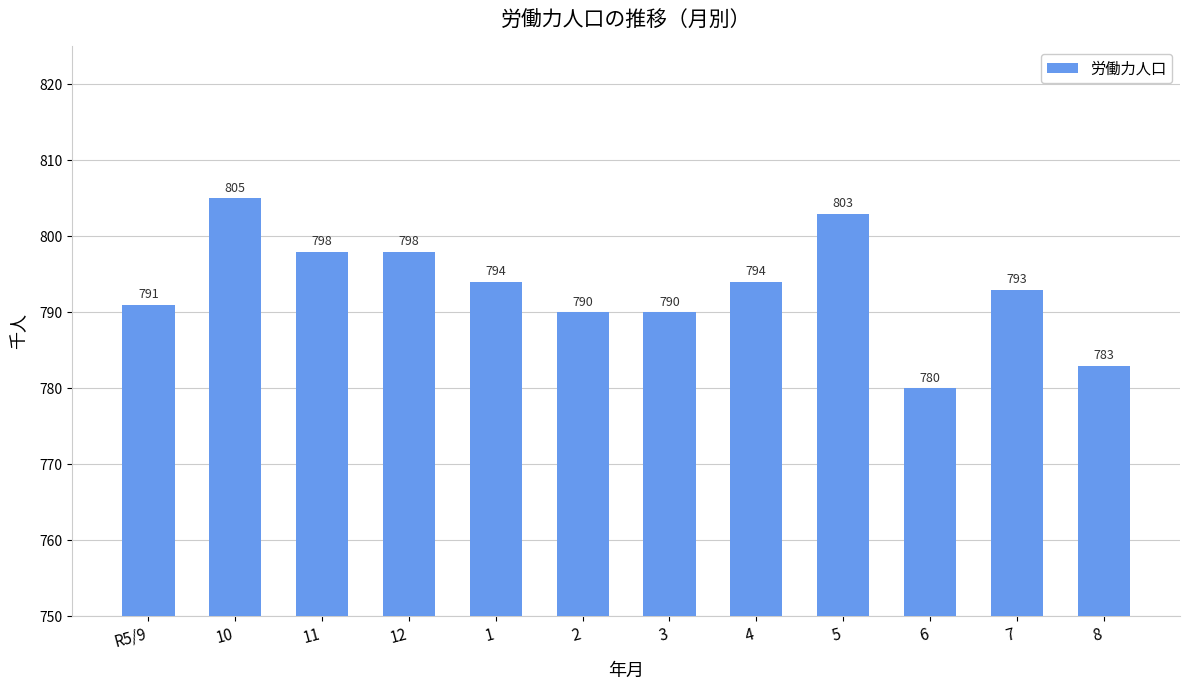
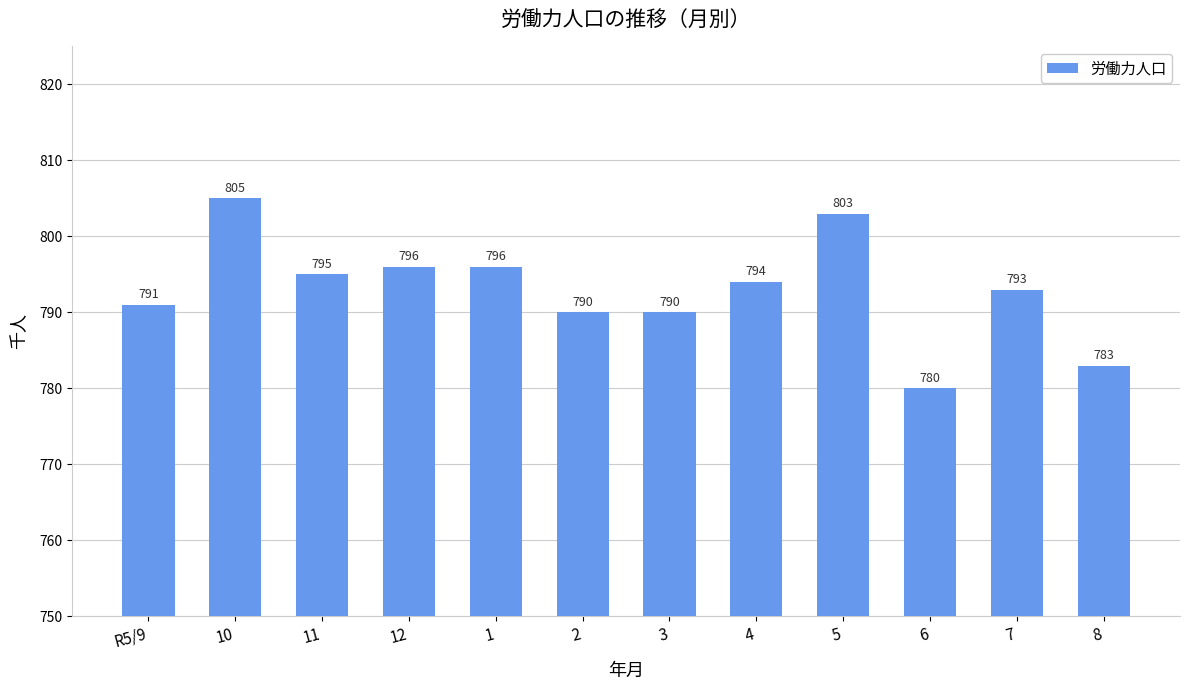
  {
    "R5/9": 791,
    "10": 805,
-   "11": 798,
-   "12": 798,
-   "1": 794,
+   "11": 795,
+   "12": 796,
+   "1": 796,
    "2": 790,
    "3": 790,
    "4": 794,
    "5": 803,
    "6": 780,
    "7": 793,
    "8": 783
  }
